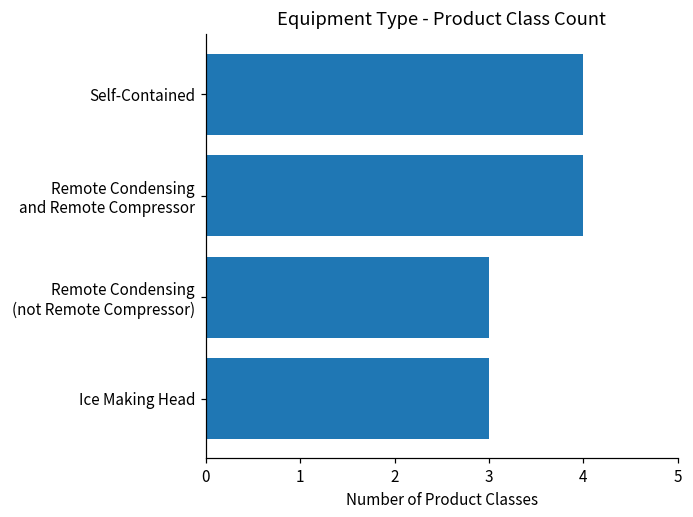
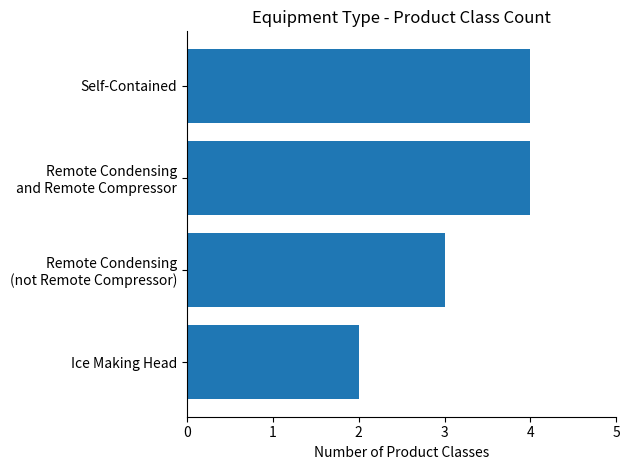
  {
    "Self-Contained": 4,
    "Remote Condensing and Remote Compressor": 4,
    "Remote Condensing (not Remote Compressor)": 3,
-   "Ice Making Head": 3
+   "Ice Making Head": 2
  }
